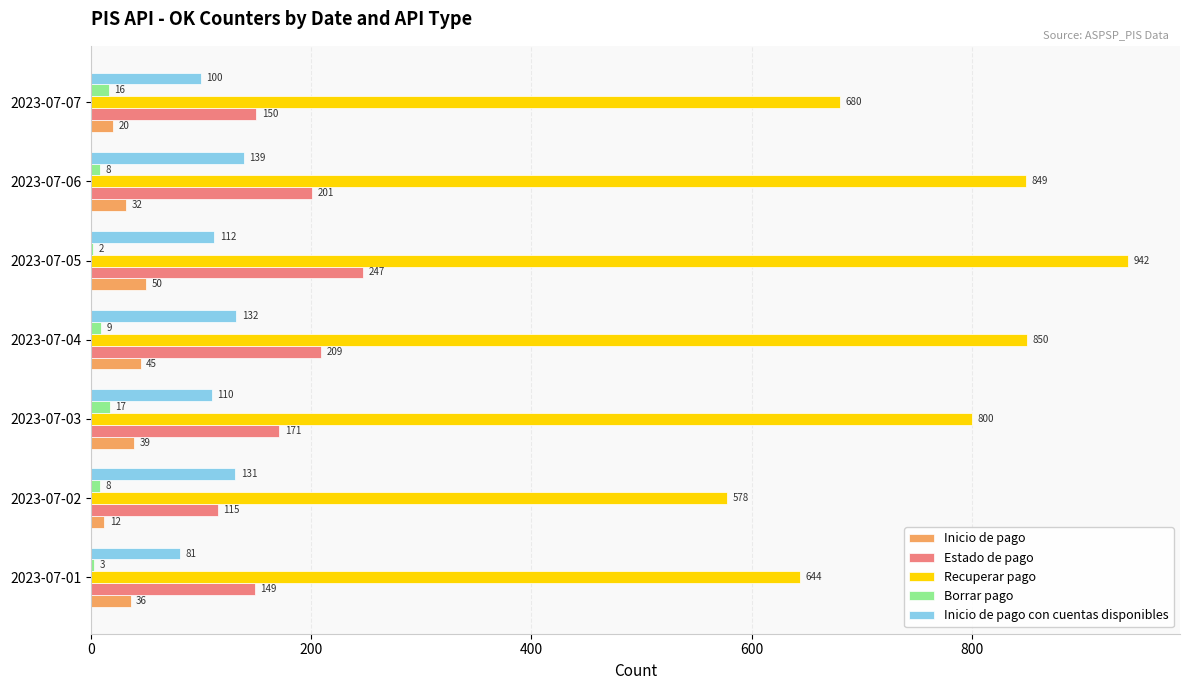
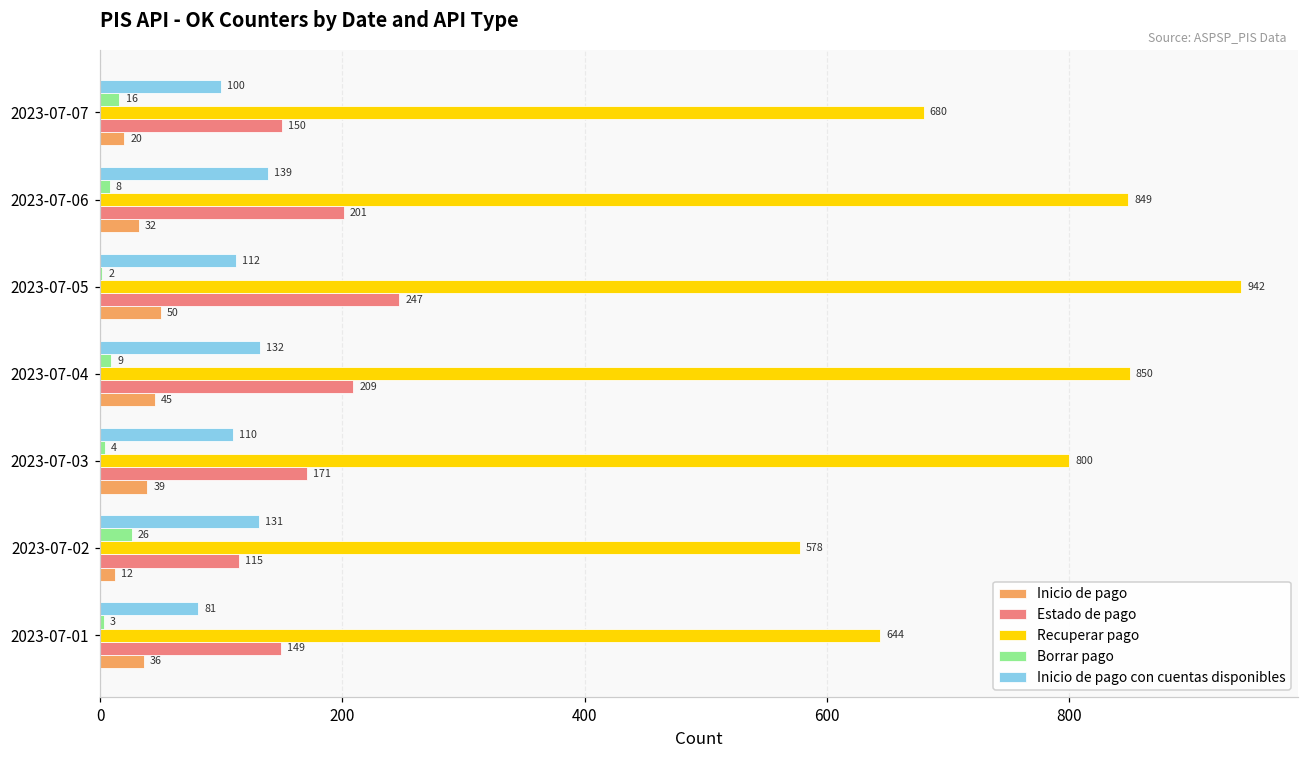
  {
    "Recuperar pago": {
      "2023-07-07": 680,
      "2023-07-06": 849,
      "2023-07-05": 942,
      "2023-07-04": 850,
      "2023-07-03": 800,
      "2023-07-02": 578,
      "2023-07-01": 644
    },
    "Borrar pago": {
      "2023-07-07": 16,
      "2023-07-06": 8,
      "2023-07-05": 2,
      "2023-07-04": 9,
-     "2023-07-03": 17,
-     "2023-07-02": 8,
+     "2023-07-03": 4,
+     "2023-07-02": 26,
      "2023-07-01": 3
    },
    "Inicio de pago con cuentas disponibles": {
      "2023-07-07": 100,
      "2023-07-06": 139,
      "2023-07-05": 112,
      "2023-07-04": 132,
      "2023-07-03": 110,
      "2023-07-02": 131,
      "2023-07-01": 81
    }
  }
